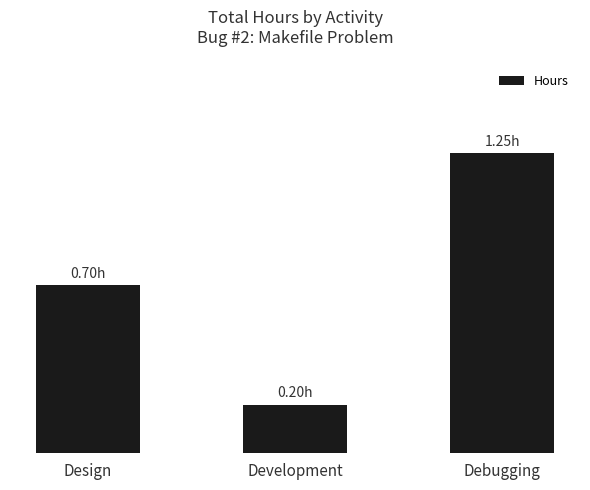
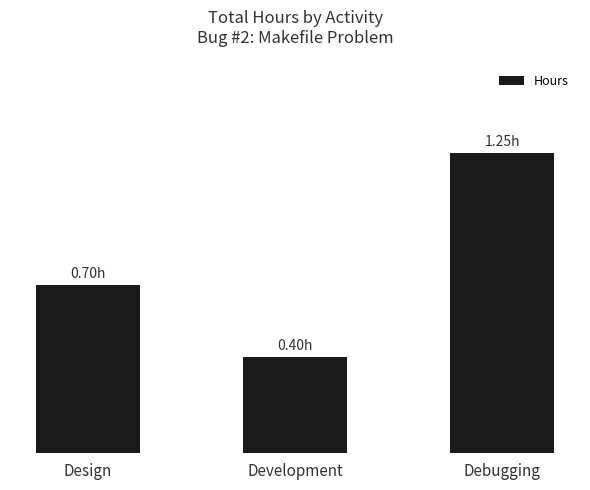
  {
    "Design": "0.70h",
-   "Development": "0.20h",
+   "Development": "0.40h",
    "Debugging": "1.25h"
  }
